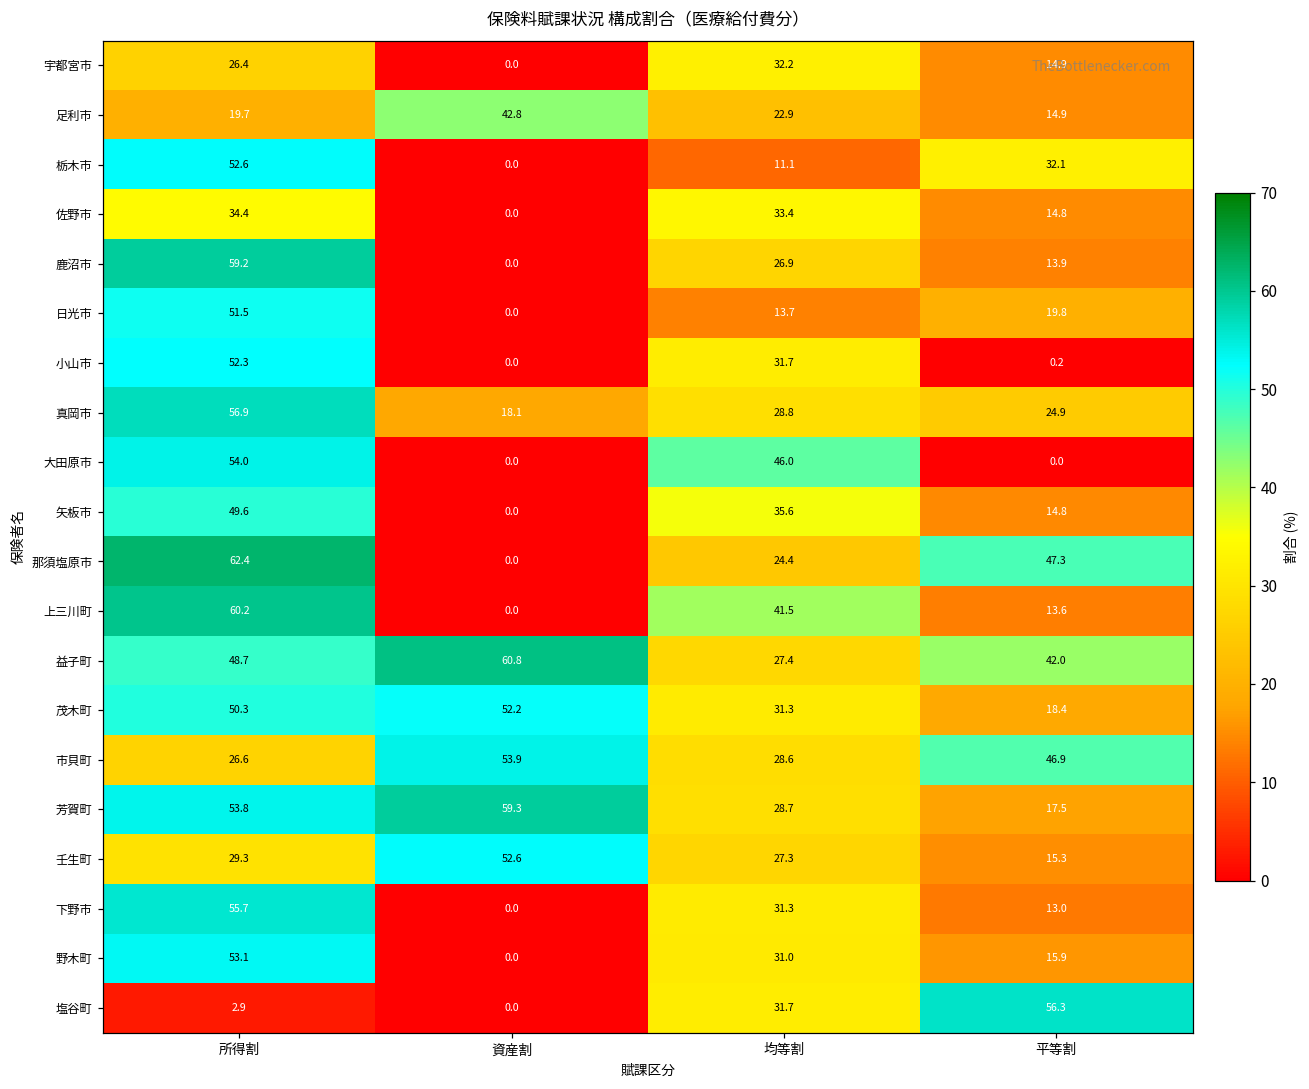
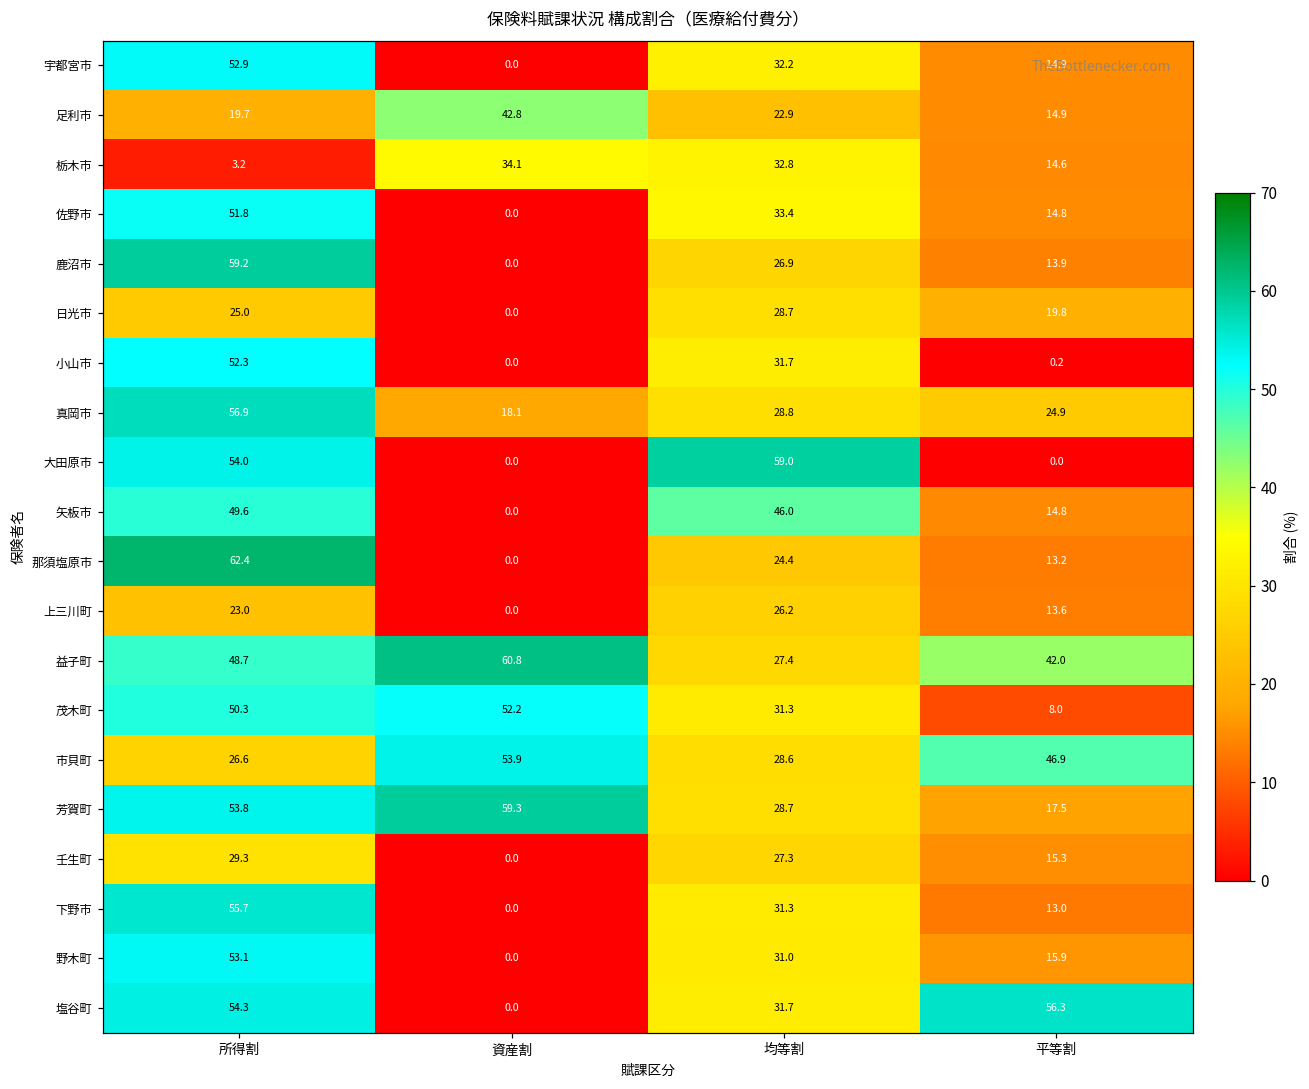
  {
    "宇都宮市": {
-     "所得割": 26.4,
+     "所得割": 52.9,
      "資産割": 0.0,
      "均等割": 32.2
    },
    "足利市": {
      "所得割": 19.7,
      "資産割": 42.8,
      "均等割": 22.9,
      "平等割": 14.9
    },
    "栃木市": {
-     "所得割": 52.6,
-     "資産割": 0.0,
-     "均等割": 11.1,
-     "平等割": 32.1
+     "所得割": 3.2,
+     "資産割": 34.1,
+     "均等割": 32.8,
+     "平等割": 14.6
    },
    "佐野市": {
-     "所得割": 34.4,
+     "所得割": 51.8,
      "資産割": 0.0,
      "均等割": 33.4,
      "平等割": 14.8
    },
    "鹿沼市": {
      "所得割": 59.2,
      "資産割": 0.0,
      "均等割": 26.9,
      "平等割": 13.9
    },
    "日光市": {
-     "所得割": 51.5,
+     "所得割": 25.0,
      "資産割": 0.0,
-     "均等割": 13.7,
+     "均等割": 28.7,
      "平等割": 19.8
    },
    "小山市": {
      "所得割": 52.3,
      "資産割": 0.0,
      "均等割": 31.7,
      "平等割": 0.2
    },
    "真岡市": {
      "所得割": 56.9,
      "資産割": 18.1,
      "均等割": 28.8,
      "平等割": 24.9
    },
    "大田原市": {
      "所得割": 54.0,
      "資産割": 0.0,
-     "均等割": 46.0,
+     "均等割": 59.0,
      "平等割": 0.0
    },
    "矢板市": {
      "所得割": 49.6,
      "資産割": 0.0,
-     "均等割": 35.6,
+     "均等割": 46.0,
      "平等割": 14.8
    },
    "那須塩原市": {
      "所得割": 62.4,
      "資産割": 0.0,
      "均等割": 24.4,
-     "平等割": 47.3
+     "平等割": 13.2
    },
    "上三川町": {
-     "所得割": 60.2,
+     "所得割": 23.0,
      "資産割": 0.0,
-     "均等割": 41.5,
+     "均等割": 26.2,
      "平等割": 13.6
    },
    "益子町": {
      "所得割": 48.7,
      "資産割": 60.8,
      "均等割": 27.4,
      "平等割": 42.0
    },
    "茂木町": {
      "所得割": 50.3,
      "資産割": 52.2,
      "均等割": 31.3,
-     "平等割": 18.4
+     "平等割": 8.0
    },
    "市貝町": {
      "所得割": 26.6,
      "資産割": 53.9,
      "均等割": 28.6,
      "平等割": 46.9
    },
    "芳賀町": {
      "所得割": 53.8,
      "資産割": 59.3,
      "均等割": 28.7,
      "平等割": 17.5
    },
    "壬生町": {
      "所得割": 29.3,
-     "資産割": 52.6,
+     "資産割": 0.0,
      "均等割": 27.3,
      "平等割": 15.3
    },
    "下野市": {
      "所得割": 55.7,
      "資産割": 0.0,
      "均等割": 31.3,
      "平等割": 13.0
    },
    "野木町": {
      "所得割": 53.1,
      "資産割": 0.0,
      "均等割": 31.0,
      "平等割": 15.9
    },
    "塩谷町": {
-     "所得割": 2.9,
+     "所得割": 54.3,
      "資産割": 0.0,
      "均等割": 31.7,
      "平等割": 56.3
    }
  }
